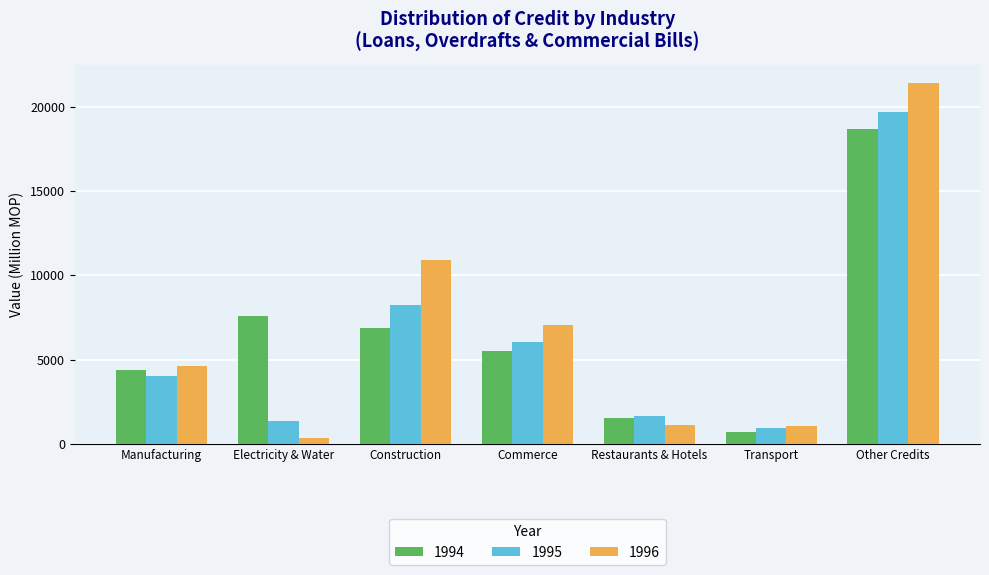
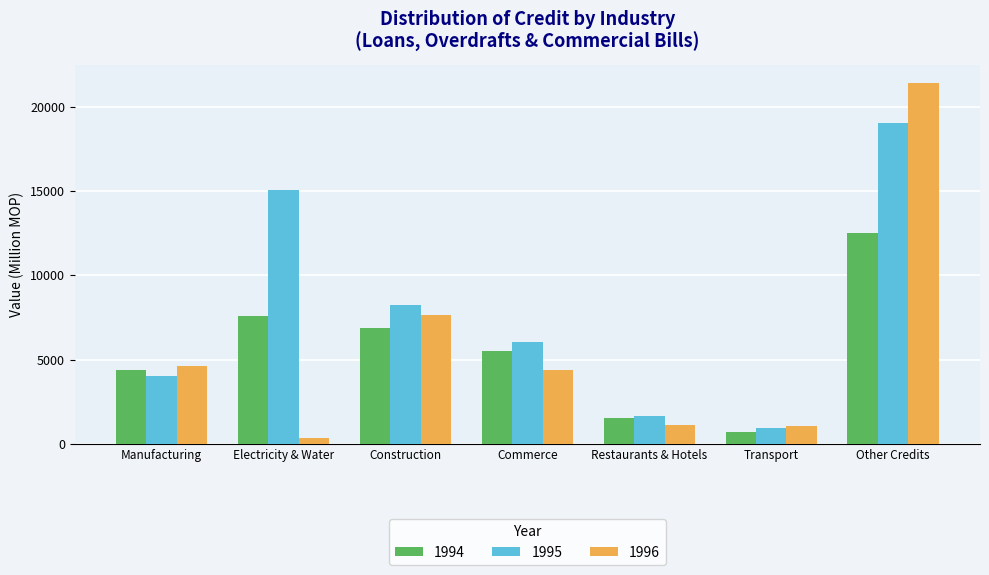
  {
    "1994": {
      "Manufacturing": 4400,
      "Electricity & Water": 7600,
      "Construction": 6900,
      "Commerce": 5500,
      "Restaurants & Hotels": 1500,
      "Transport": 700,
-     "Other Credits": 18700
+     "Other Credits": 12500
    },
    "1995": {
      "Manufacturing": 4000,
-     "Electricity & Water": 1400,
+     "Electricity & Water": 15100,
      "Construction": 8200,
      "Commerce": 6000,
      "Restaurants & Hotels": 1600,
      "Transport": 900,
-     "Other Credits": 19700
+     "Other Credits": 19100
    },
    "1996": {
      "Manufacturing": 4600,
      "Electricity & Water": 400,
-     "Construction": 10900,
-     "Commerce": 7000,
+     "Construction": 7700,
+     "Commerce": 4400,
      "Restaurants & Hotels": 1100,
      "Transport": 1100,
      "Other Credits": 21400
    }
  }
